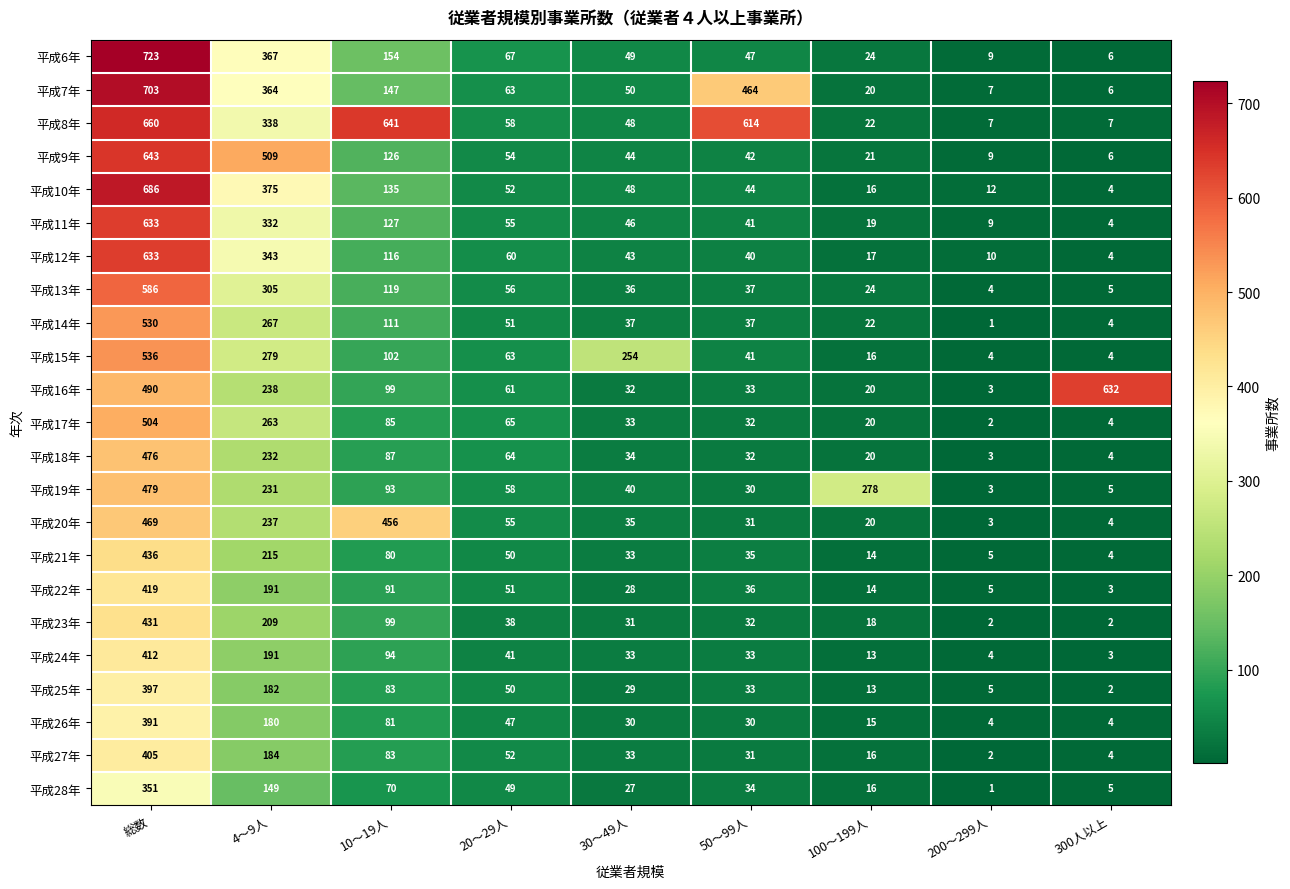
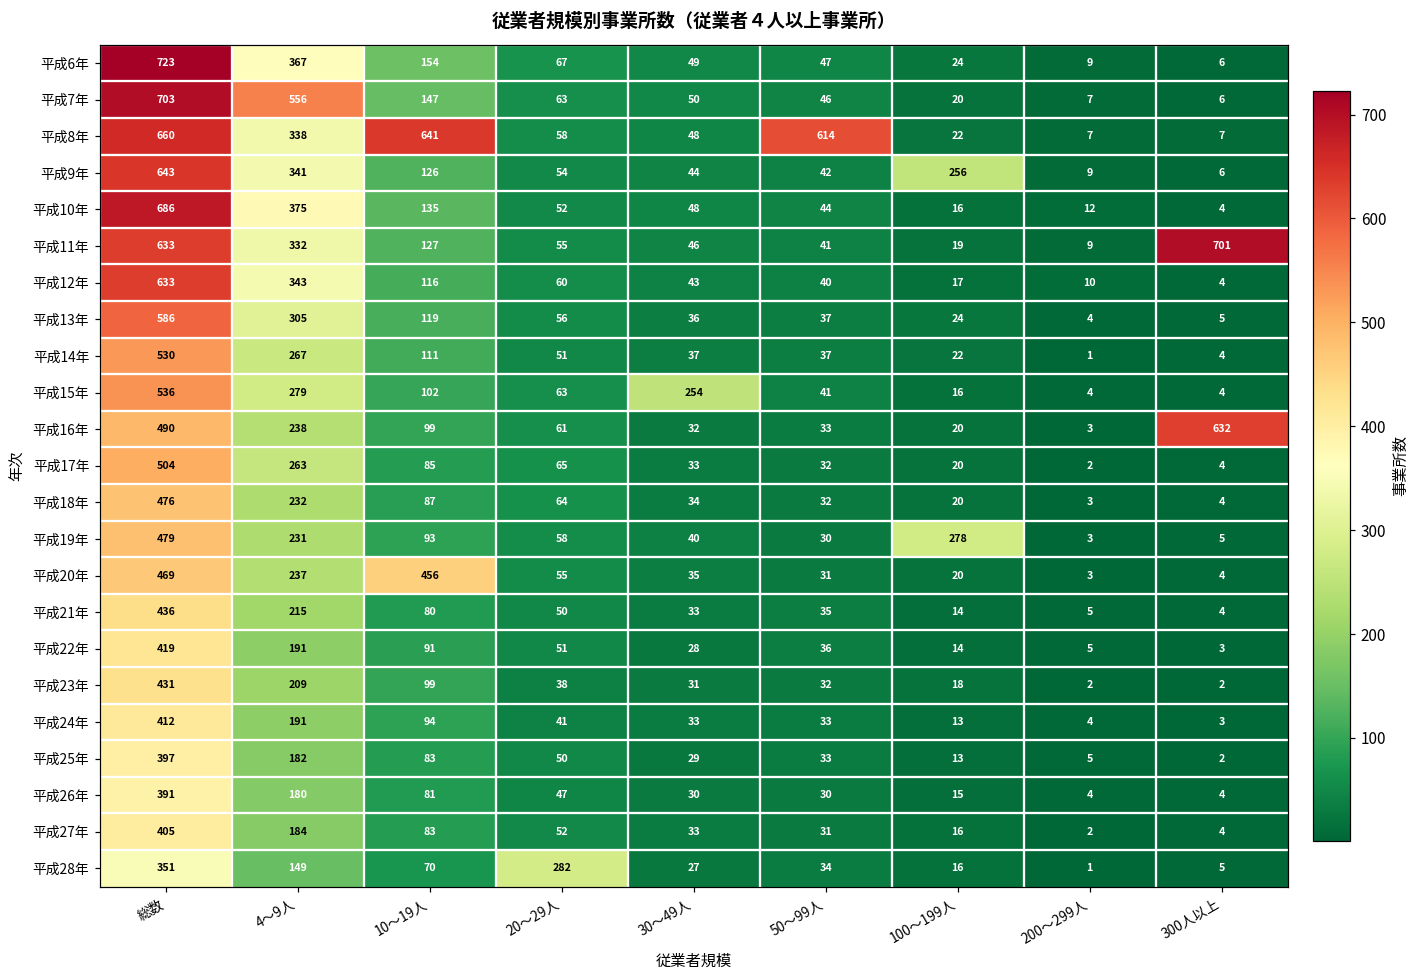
  {
    "平成7年": {
      "総数": 703,
-     "4～9人": 364,
+     "4～9人": 556,
      "10～19人": 147,
      "20～29人": 63,
      "30～49人": 50,
-     "50～99人": 464,
+     "50～99人": 46,
      "100～199人": 20,
      "200～299人": 7,
      "300人以上": 6
    },
    "平成9年": {
      "総数": 643,
-     "4～9人": 509,
+     "4～9人": 341,
      "10～19人": 126,
      "20～29人": 54,
      "30～49人": 44,
      "50～99人": 42,
-     "100～199人": 21,
+     "100～199人": 256,
      "200～299人": 9,
      "300人以上": 6
    },
    "平成11年": {
      "総数": 633,
      "4～9人": 332,
      "10～19人": 127,
      "20～29人": 55,
      "30～49人": 46,
      "50～99人": 41,
      "100～199人": 19,
      "200～299人": 9,
-     "300人以上": 4
+     "300人以上": 701
    },
    "平成28年": {
      "総数": 351,
      "4～9人": 149,
      "10～19人": 70,
-     "20～29人": 49,
+     "20～29人": 282,
      "30～49人": 27,
      "50～99人": 34,
      "100～199人": 16,
      "200～299人": 1,
      "300人以上": 5
    }
  }
